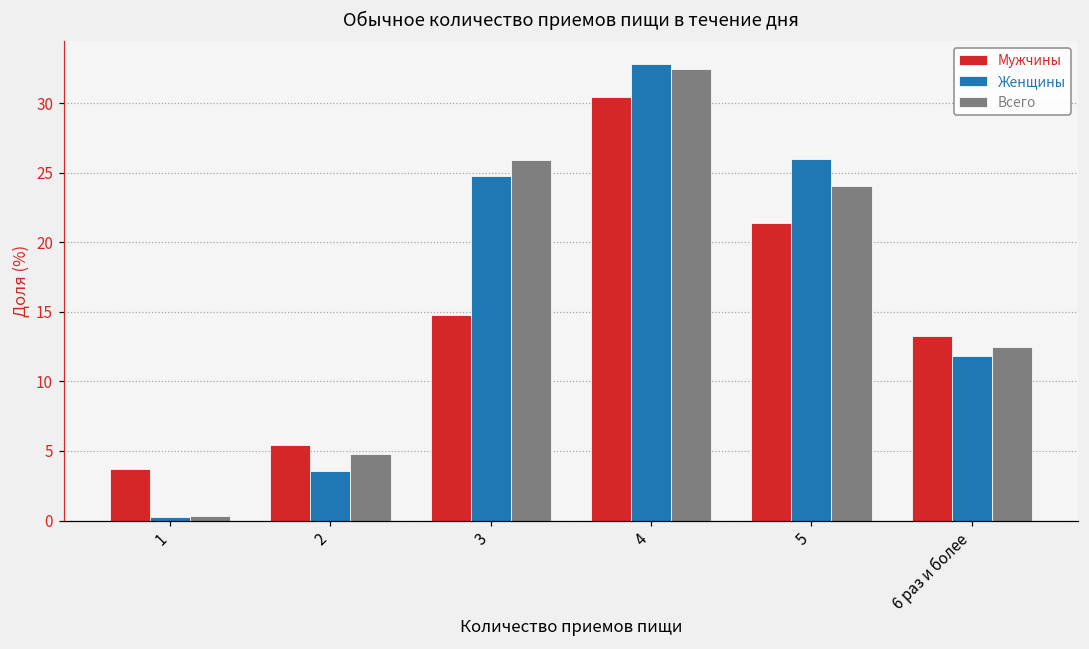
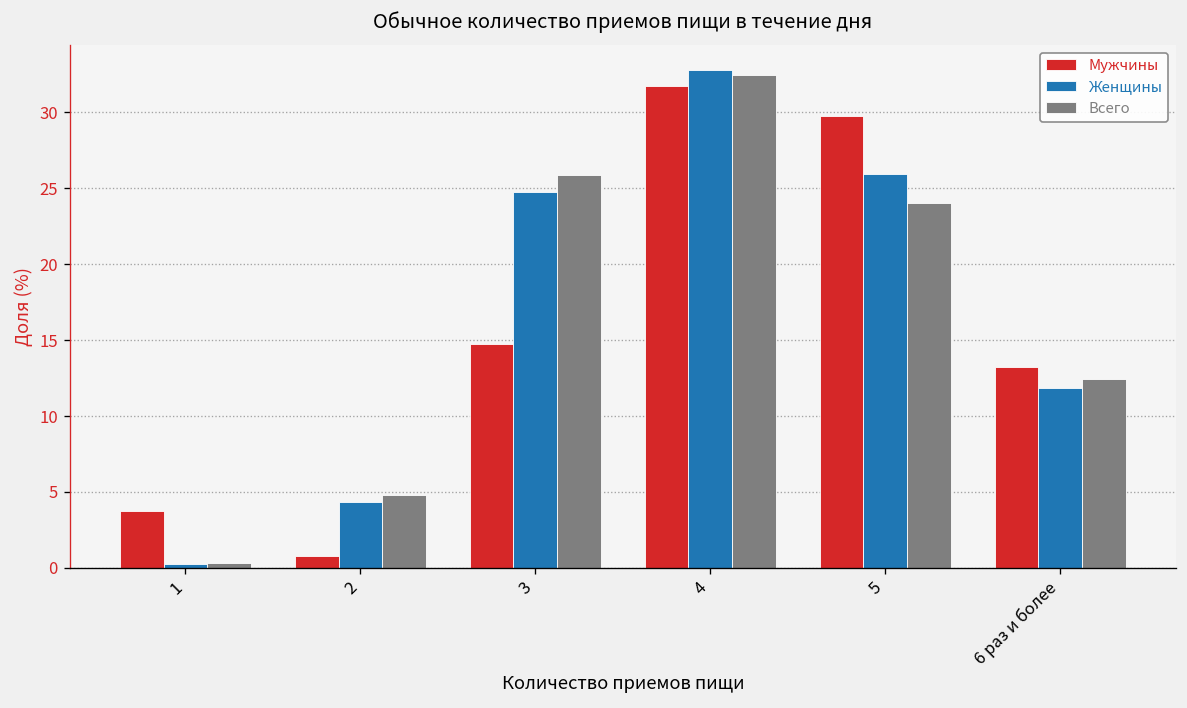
  {
    "Мужчины": {
      "1": 3.7,
-     "2": 5.4,
+     "2": 0.8,
      "3": 14.8,
-     "4": 30.5,
-     "5": 21.4,
+     "4": 31.7,
+     "5": 29.7,
      "6 раз и более": 13.3
    },
    "Женщины": {
      "1": 0.3,
-     "2": 3.6,
+     "2": 4.4,
      "3": 24.8,
      "4": 32.8,
      "5": 26.0,
      "6 раз и более": 11.8
    },
    "Всего": {
      "1": 0.3,
      "2": 4.8,
      "3": 25.9,
      "4": 32.5,
      "5": 24.0,
      "6 раз и более": 12.4
    }
  }
